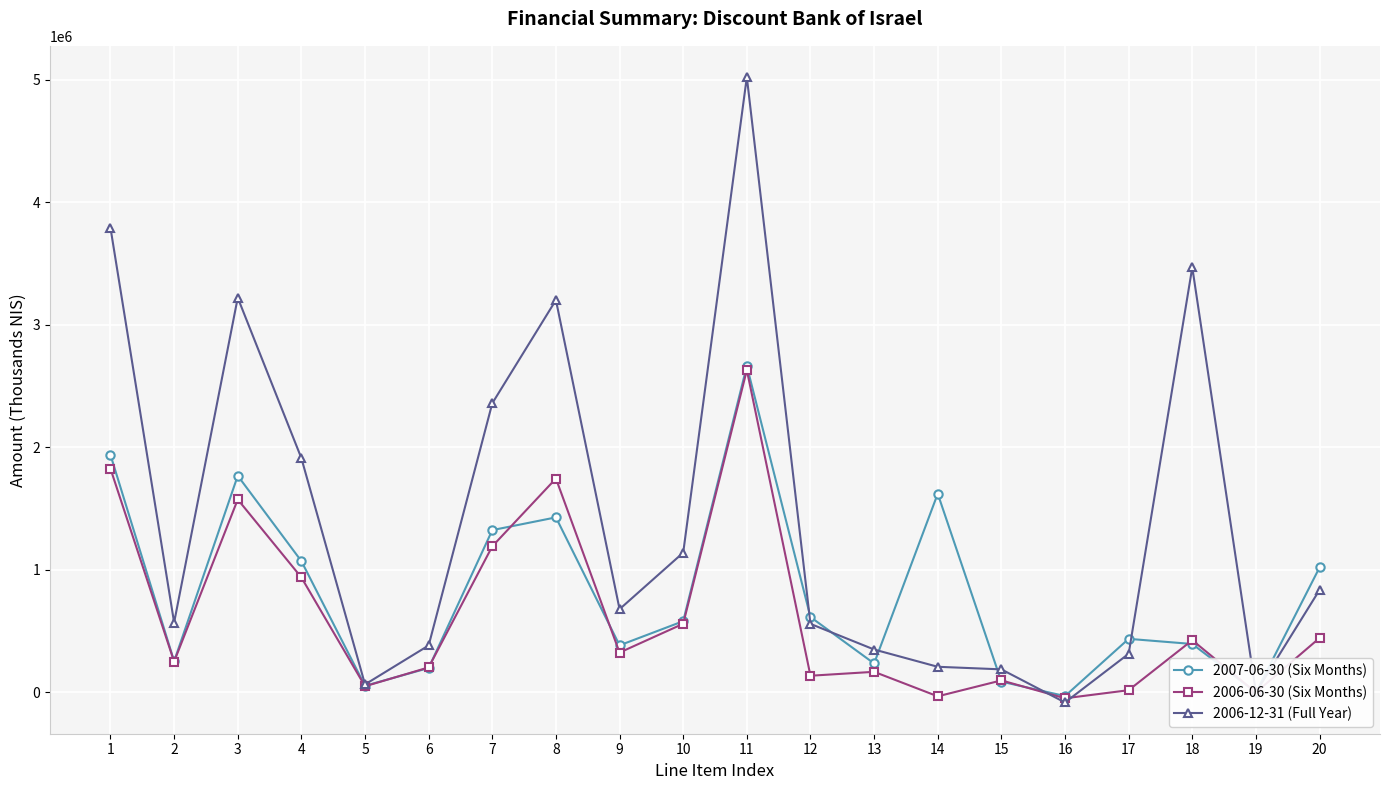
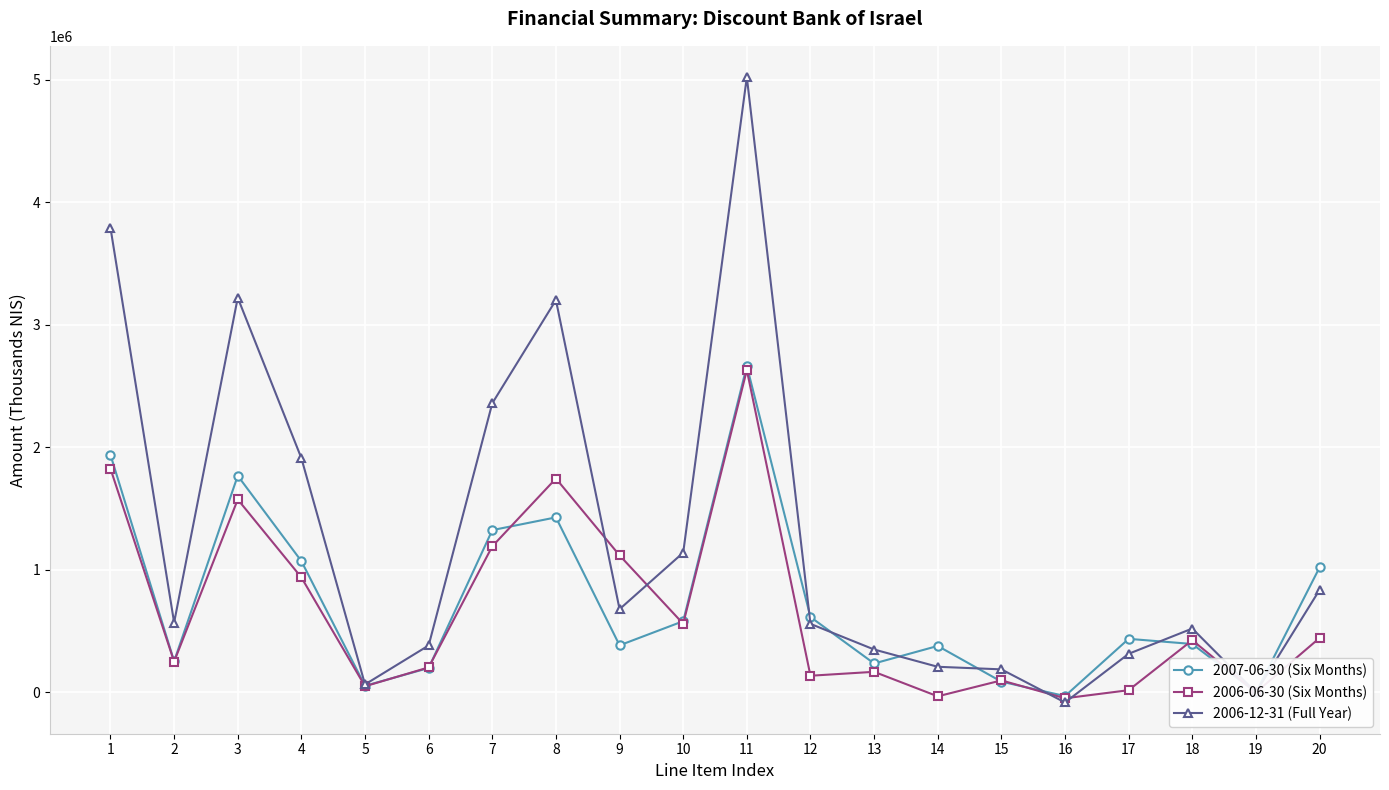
  {
    "2007-06-30 (Six Months)": {
      "1": 1940000,
      "3": 1770000,
      "4": 1070000,
      "7": 1320000,
      "8": 1430000,
      "9": 380000,
      "10": 580000,
      "11": 2660000,
      "12": 620000,
      "13": 240000,
-     "14": 1620000,
+     "14": 380000,
      "17": 440000,
      "18": 400000,
      "20": 1020000
    },
    "2006-06-30 (Six Months)": {
      "1": 1830000,
      "3": 1570000,
      "4": 940000,
      "7": 1190000,
      "8": 1750000,
-     "9": 330000,
+     "9": 1120000,
      "10": 560000,
      "11": 2630000,
      "12": 140000,
      "13": 170000,
      "14": -30000,
      "17": 20000,
      "18": 430000,
      "20": 440000
    },
    "2006-12-31 (Full Year)": {
      "1": 3790000,
      "2": 570000,
      "3": 3220000,
      "4": 1910000,
      "6": 380000,
      "7": 2360000,
      "8": 3200000,
      "9": 680000,
      "10": 1140000,
      "11": 5020000,
      "12": 560000,
      "13": 350000,
      "14": 210000,
      "15": 190000,
      "16": -80000,
      "17": 320000,
-     "18": 3470000,
+     "18": 520000,
      "20": 840000
    }
  }
